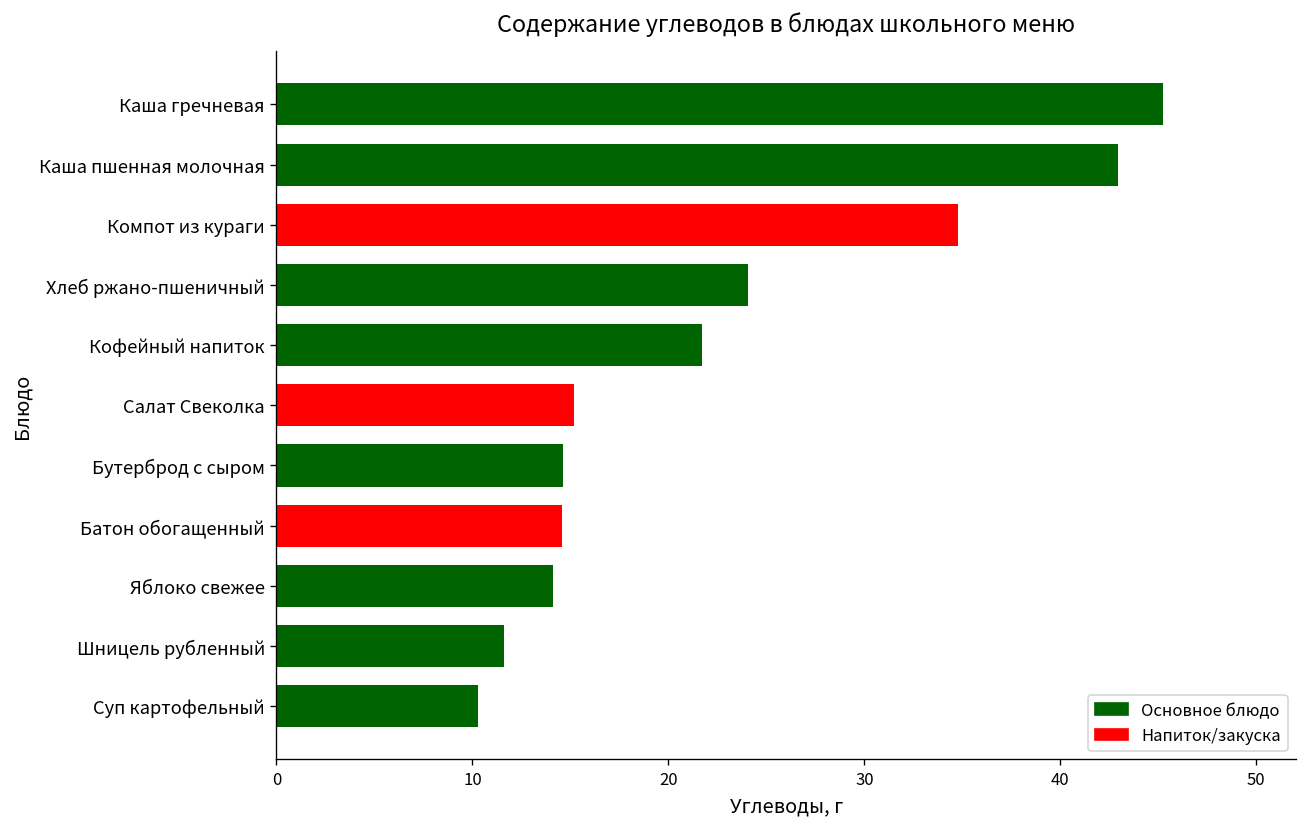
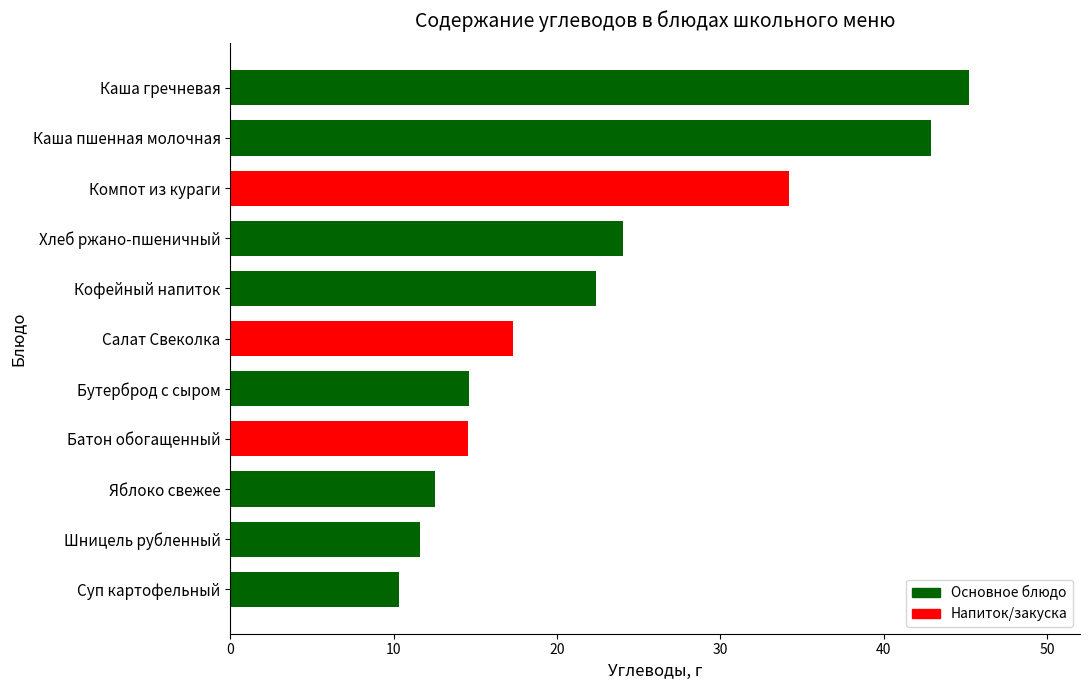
  {
    "Каша гречневая": 45.2,
    "Каша пшенная молочная": 42.9,
-   "Компот из кураги": 34.8,
+   "Компот из кураги": 34.2,
    "Хлеб ржано-пшеничный": 24.1,
-   "Кофейный напиток": 21.7,
-   "Салат Свеколка": 15.2,
+   "Кофейный напиток": 22.4,
+   "Салат Свеколка": 17.3,
    "Бутерброд с сыром": 14.6,
    "Батон обогащенный": 14.6,
-   "Яблоко свежее": 14.1,
+   "Яблоко свежее": 12.5,
    "Шницель рубленный": 11.6,
    "Суп картофельный": 10.3
  }
